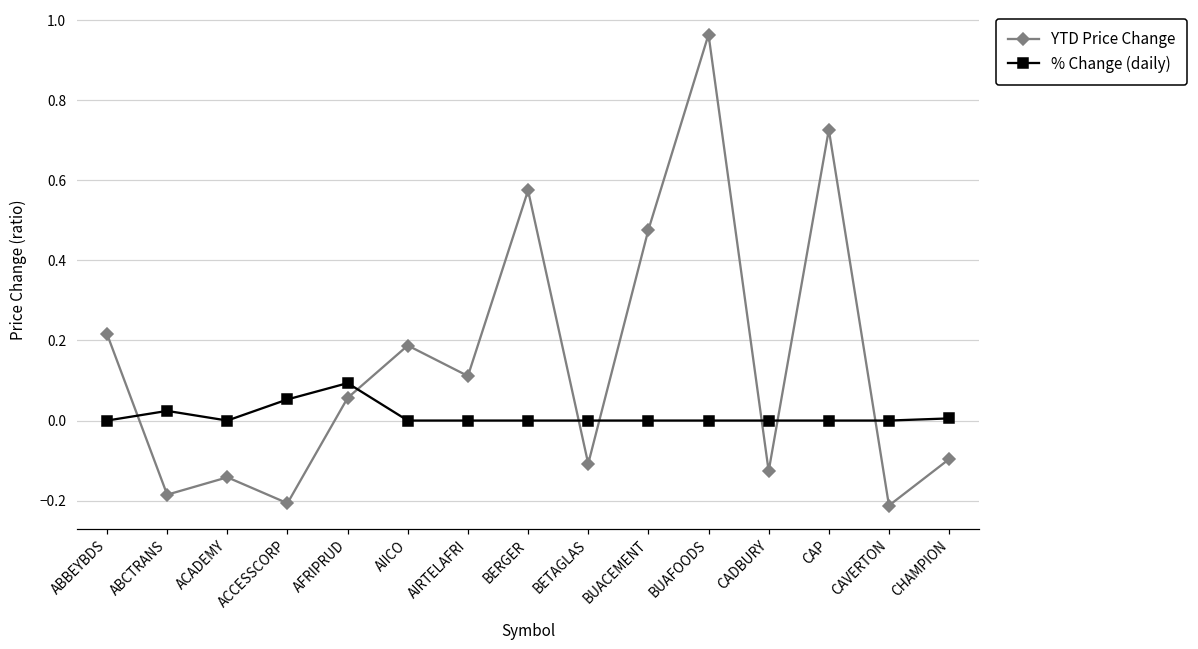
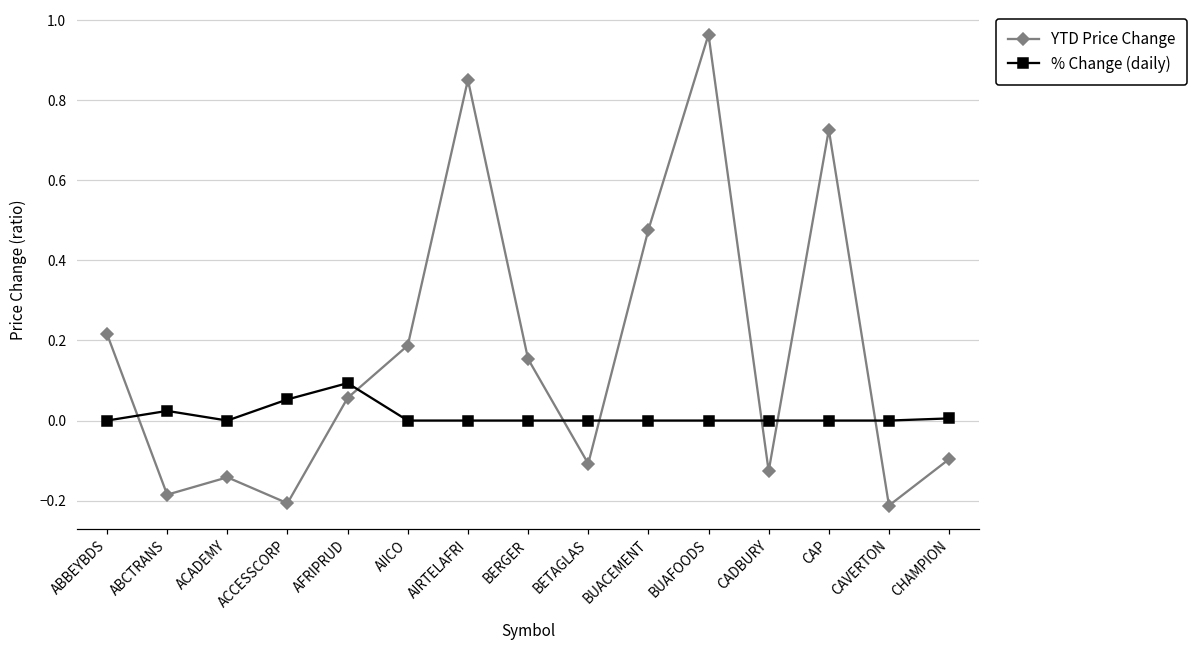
  {
    "YTD Price Change": {
      "ABBEYBDS": 0.22,
      "ABCTRANS": -0.19,
      "ACADEMY": -0.14,
      "ACCESSCORP": -0.21,
      "AFRIPRUD": 0.06,
      "AIICO": 0.19,
-     "AIRTELAFRI": 0.11,
-     "BERGER": 0.57,
+     "AIRTELAFRI": 0.85,
+     "BERGER": 0.15,
      "BETAGLAS": -0.11,
      "BUACEMENT": 0.48,
      "BUAFOODS": 0.96,
      "CADBURY": -0.13,
      "CAP": 0.73,
      "CAVERTON": -0.21,
      "CHAMPION": -0.10
    },
    "% Change (daily)": {
      "ABBEYBDS": 0.00,
      "ABCTRANS": 0.02,
      "ACADEMY": 0.00,
      "ACCESSCORP": 0.05,
      "AFRIPRUD": 0.09,
      "AIICO": 0.00,
      "AIRTELAFRI": 0.00,
      "BERGER": 0.00,
      "BETAGLAS": 0.00,
      "BUACEMENT": 0.00,
      "BUAFOODS": 0.00,
      "CADBURY": 0.00,
      "CAP": 0.00,
      "CAVERTON": 0.00,
      "CHAMPION": 0.01
    }
  }
